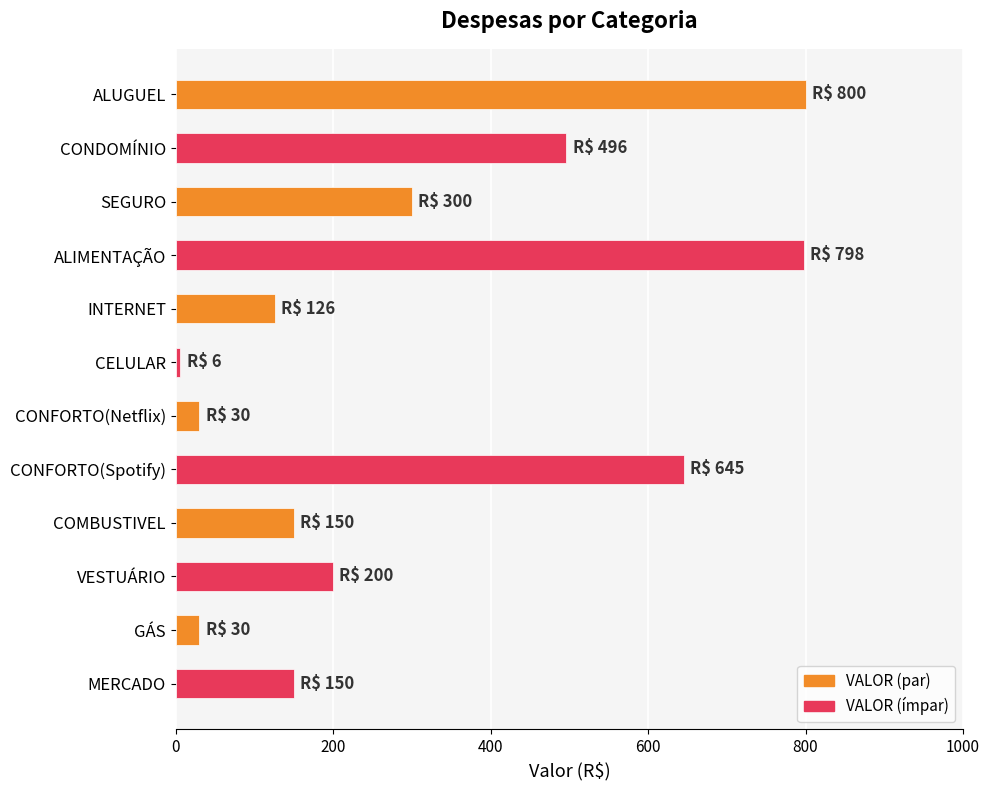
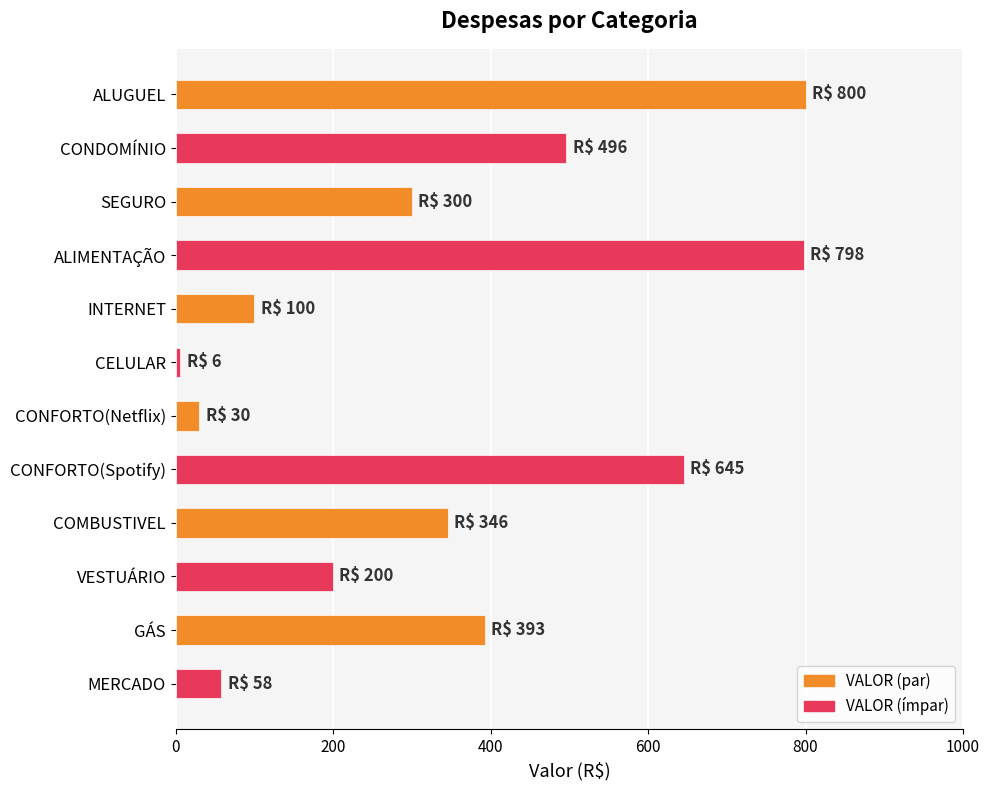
  {
    "ALUGUEL": 800,
    "CONDOMÍNIO": 496,
    "SEGURO": 300,
    "ALIMENTAÇÃO": 798,
-   "INTERNET": 126,
+   "INTERNET": 100,
    "CELULAR": 6,
    "CONFORTO(Netflix)": 30,
    "CONFORTO(Spotify)": 645,
-   "COMBUSTIVEL": 150,
+   "COMBUSTIVEL": 346,
    "VESTUÁRIO": 200,
-   "GÁS": 30,
-   "MERCADO": 150
+   "GÁS": 393,
+   "MERCADO": 58
  }
